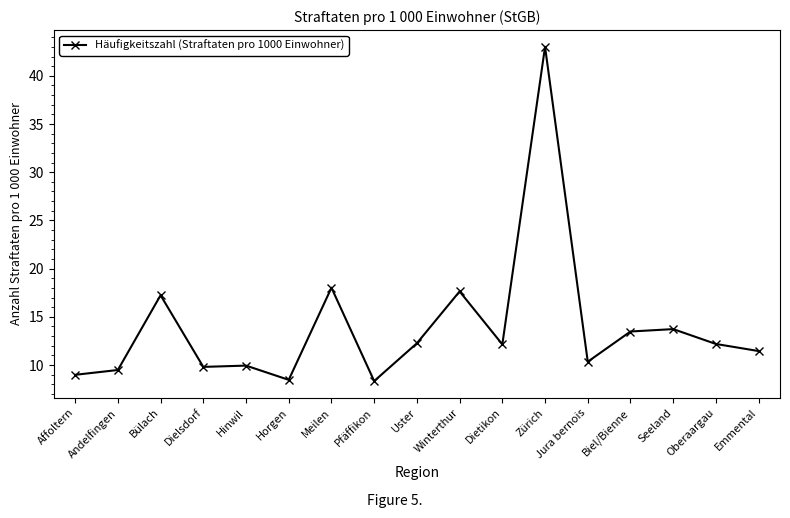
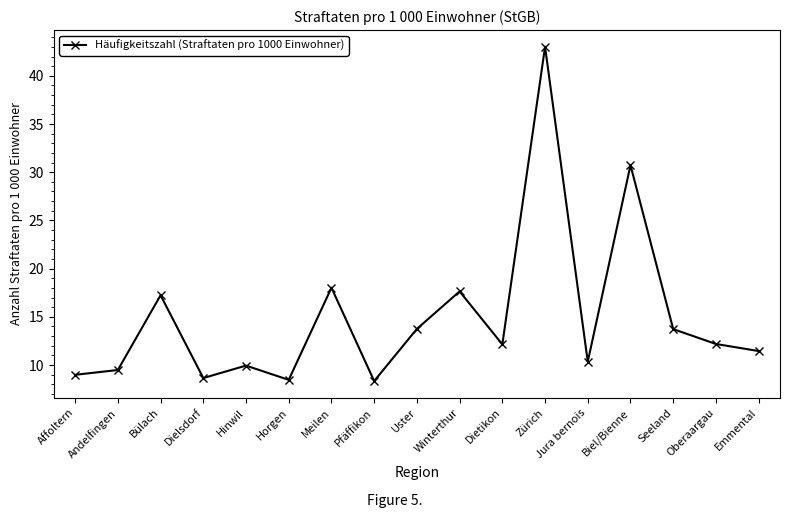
  {
    "Affoltern": 9,
    "Andelfingen": 9,
    "Bülach": 17,
-   "Dielsdorf": 10,
+   "Dielsdorf": 9,
    "Hinwil": 10,
    "Horgen": 8,
    "Meilen": 18,
    "Pfäffikon": 8,
-   "Uster": 12,
+   "Uster": 14,
    "Winterthur": 18,
    "Dietikon": 12,
    "Zürich": 43,
    "Jura bernois": 10,
-   "Biel/Bienne": 13,
+   "Biel/Bienne": 31,
    "Seeland": 14,
    "Oberaargau": 12,
    "Emmental": 11
  }
